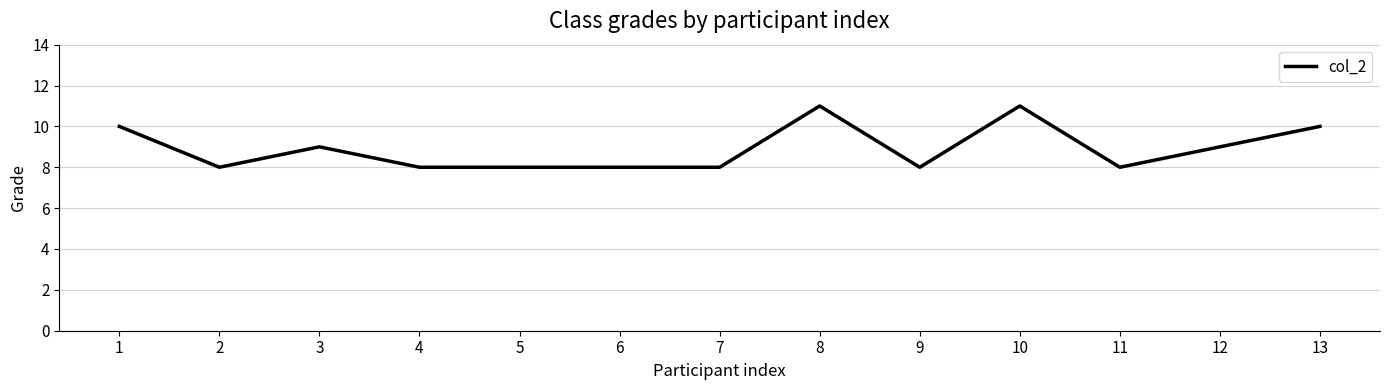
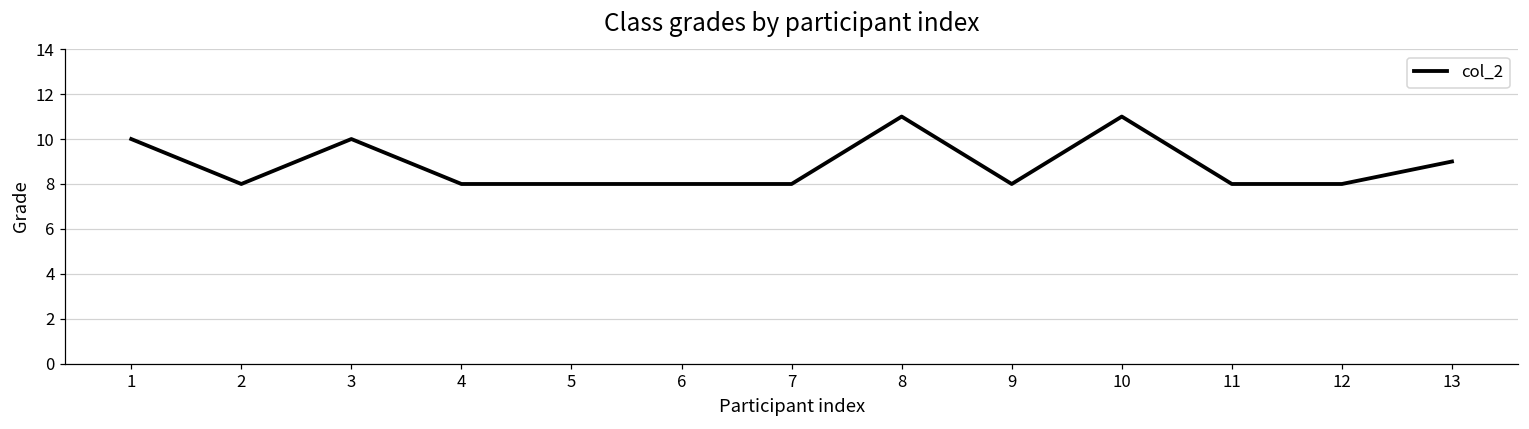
  {
    "1": 10,
    "2": 8,
-   "3": 9,
+   "3": 10,
    "4": 8,
    "5": 8,
    "6": 8,
    "7": 8,
    "8": 11,
    "9": 8,
    "10": 11,
    "11": 8,
-   "12": 9,
-   "13": 10
+   "12": 8,
+   "13": 9
  }
